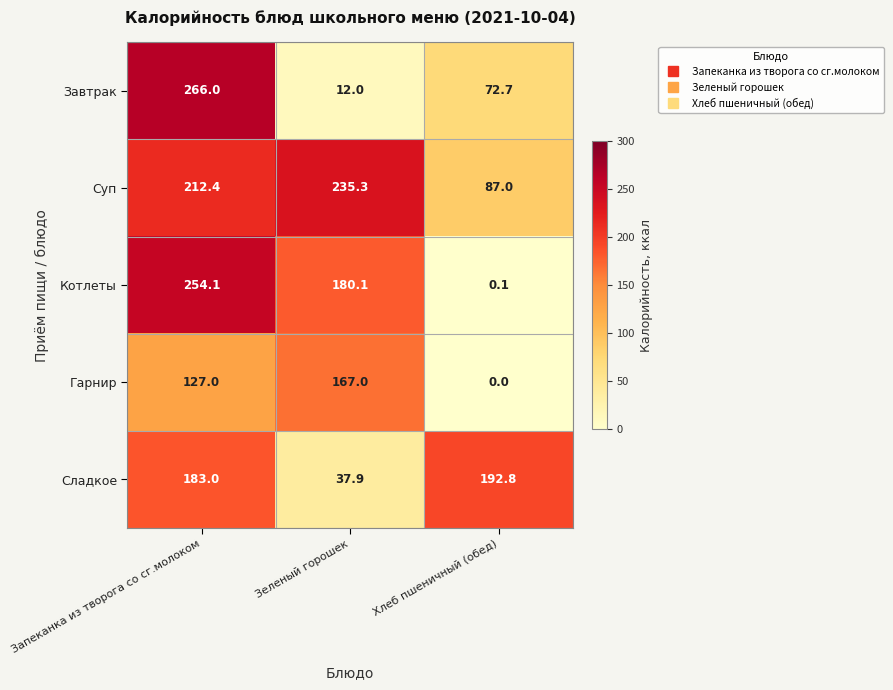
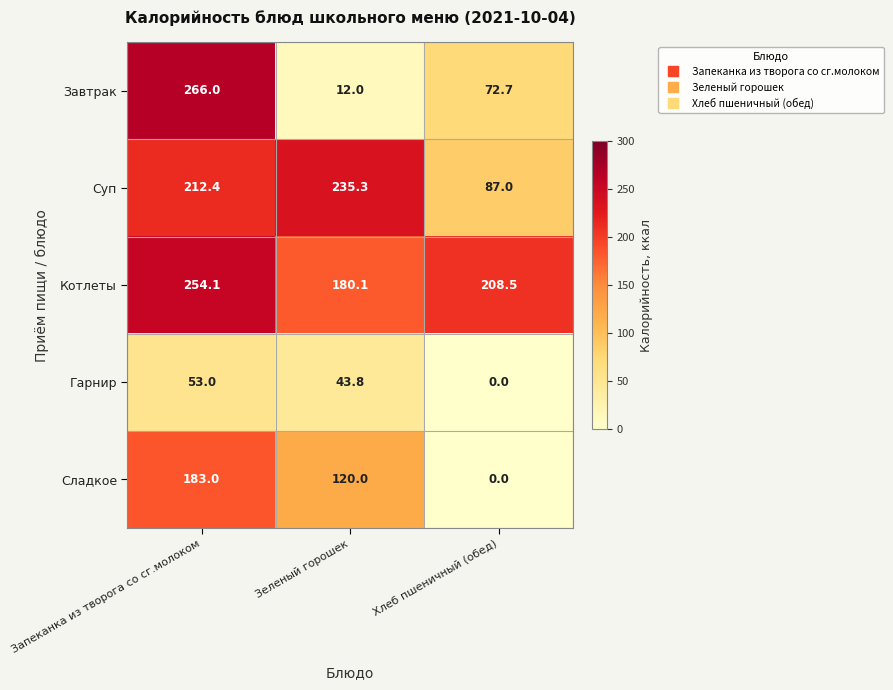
  {
    "Завтрак": {
      "Запеканка из творога со сг.молоком": 266.0,
      "Зеленый горошек": 12.0,
      "Хлеб пшеничный (обед)": 72.7
    },
    "Суп": {
      "Запеканка из творога со сг.молоком": 212.4,
      "Зеленый горошек": 235.3,
      "Хлеб пшеничный (обед)": 87.0
    },
    "Котлеты": {
      "Запеканка из творога со сг.молоком": 254.1,
      "Зеленый горошек": 180.1,
-     "Хлеб пшеничный (обед)": 0.1
+     "Хлеб пшеничный (обед)": 208.5
    },
    "Гарнир": {
-     "Запеканка из творога со сг.молоком": 127.0,
-     "Зеленый горошек": 167.0,
+     "Запеканка из творога со сг.молоком": 53.0,
+     "Зеленый горошек": 43.8,
      "Хлеб пшеничный (обед)": 0.0
    },
    "Сладкое": {
      "Запеканка из творога со сг.молоком": 183.0,
-     "Зеленый горошек": 37.9,
-     "Хлеб пшеничный (обед)": 192.8
+     "Зеленый горошек": 120.0,
+     "Хлеб пшеничный (обед)": 0.0
    }
  }
